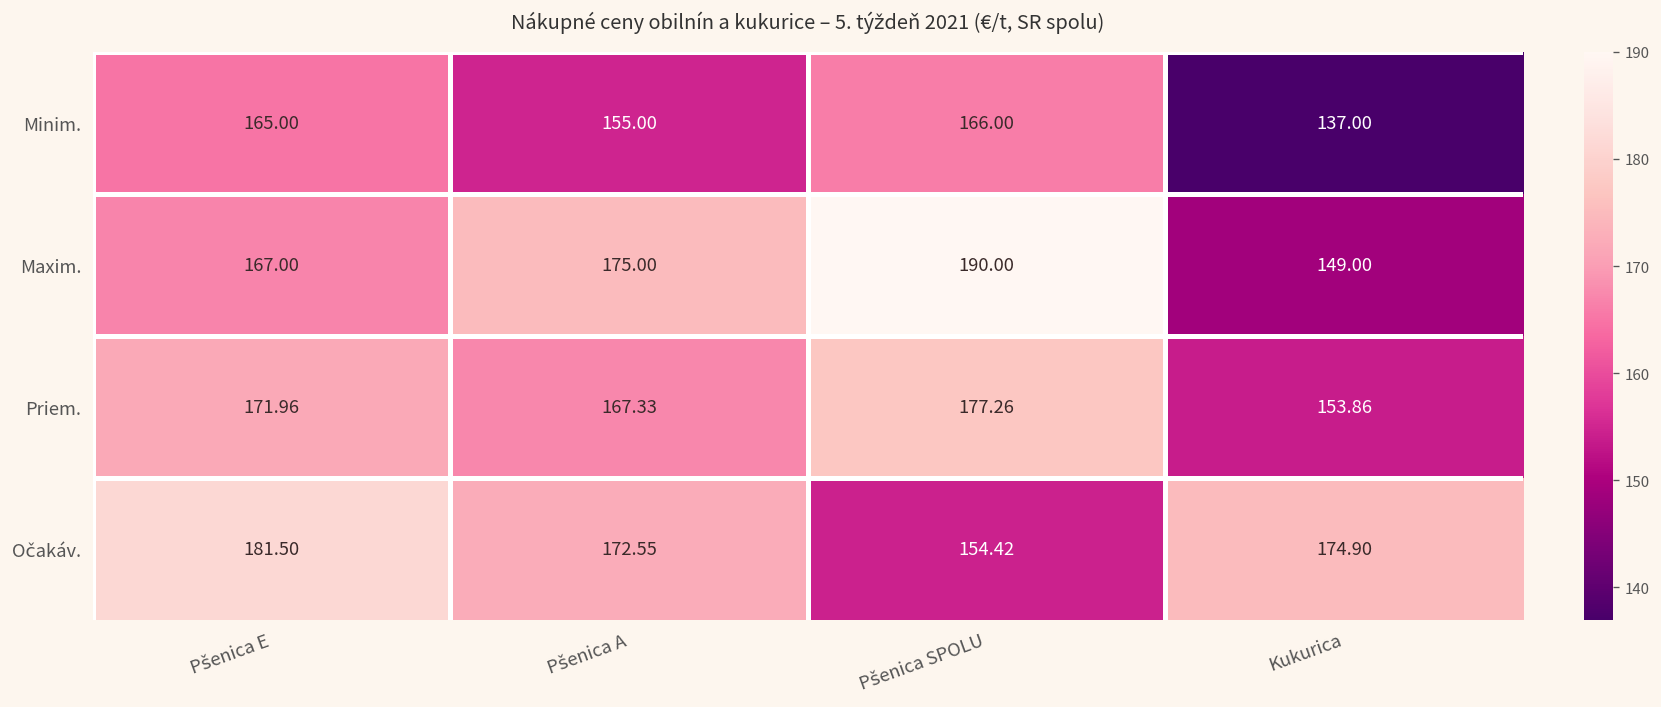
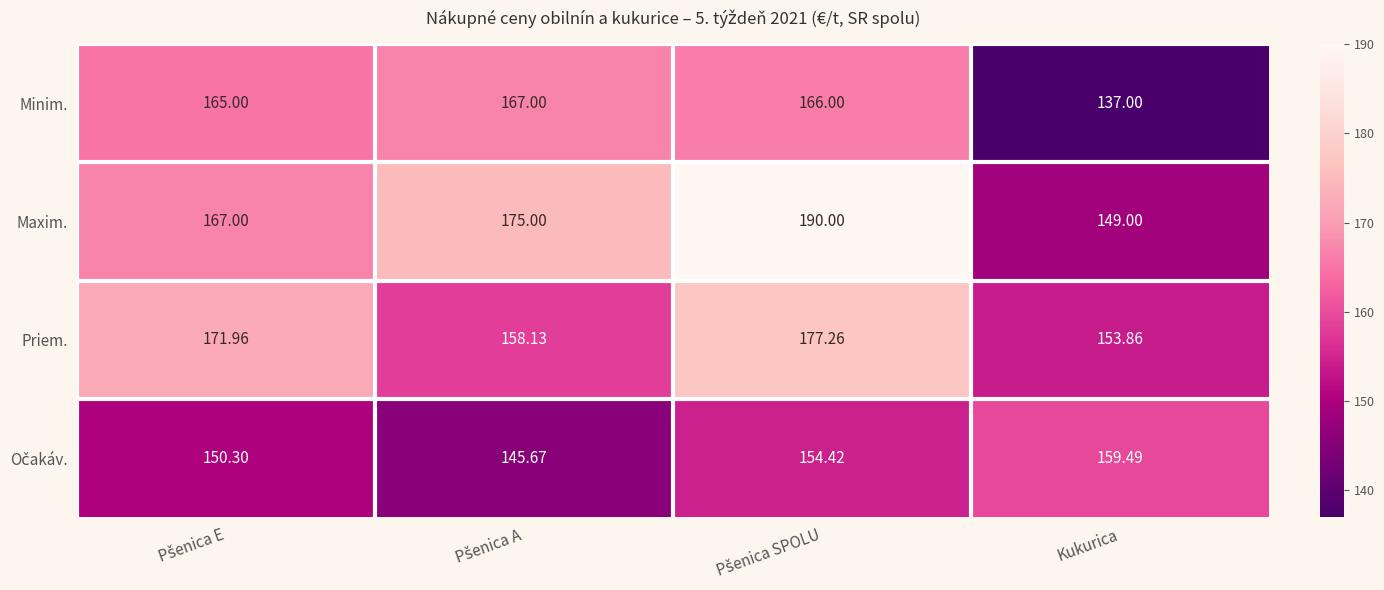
  {
    "Minim.": {
      "Pšenica E": 165.00,
-     "Pšenica A": 155.00,
+     "Pšenica A": 167.00,
      "Pšenica SPOLU": 166.00,
      "Kukurica": 137.00
    },
    "Maxim.": {
      "Pšenica E": 167.00,
      "Pšenica A": 175.00,
      "Pšenica SPOLU": 190.00,
      "Kukurica": 149.00
    },
    "Priem.": {
      "Pšenica E": 171.96,
-     "Pšenica A": 167.33,
+     "Pšenica A": 158.13,
      "Pšenica SPOLU": 177.26,
      "Kukurica": 153.86
    },
    "Očakáv.": {
-     "Pšenica E": 181.50,
-     "Pšenica A": 172.55,
+     "Pšenica E": 150.30,
+     "Pšenica A": 145.67,
      "Pšenica SPOLU": 154.42,
-     "Kukurica": 174.90
+     "Kukurica": 159.49
    }
  }
